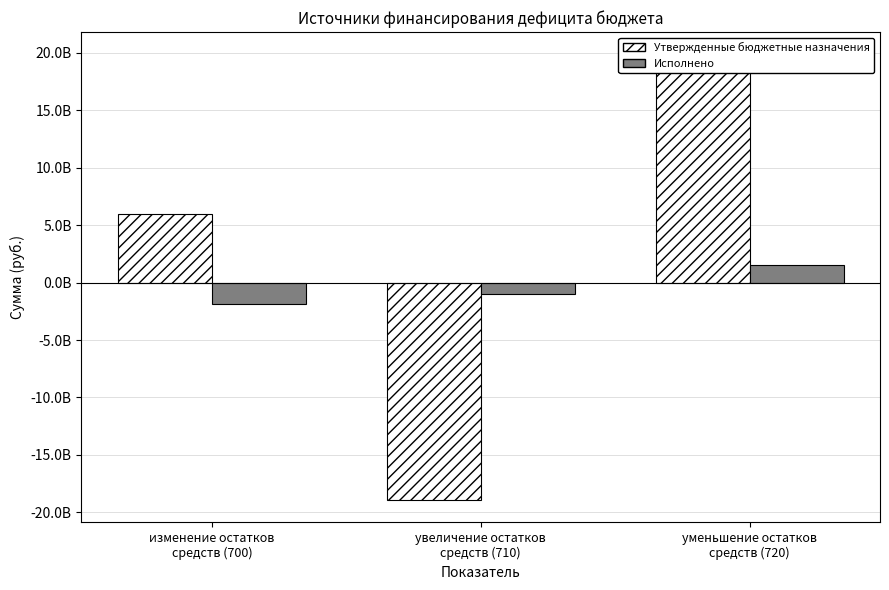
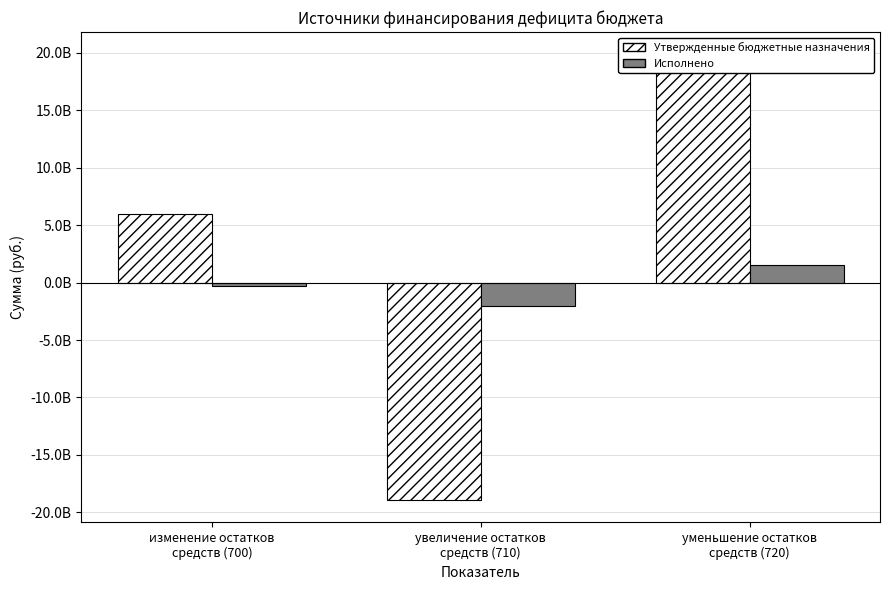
  {
    "Утвержденные бюджетные назначения": {
      "изменение остатков средств (700)": 6000000000,
      "увеличение остатков средств (710)": -18900000000
    },
    "Исполнено": {
-     "изменение остатков средств (700)": -1900000000,
-     "увеличение остатков средств (710)": -1000000000,
+     "изменение остатков средств (700)": -300000000,
+     "увеличение остатков средств (710)": -2000000000,
      "уменьшение остатков средств (720)": 1500000000
    }
  }
